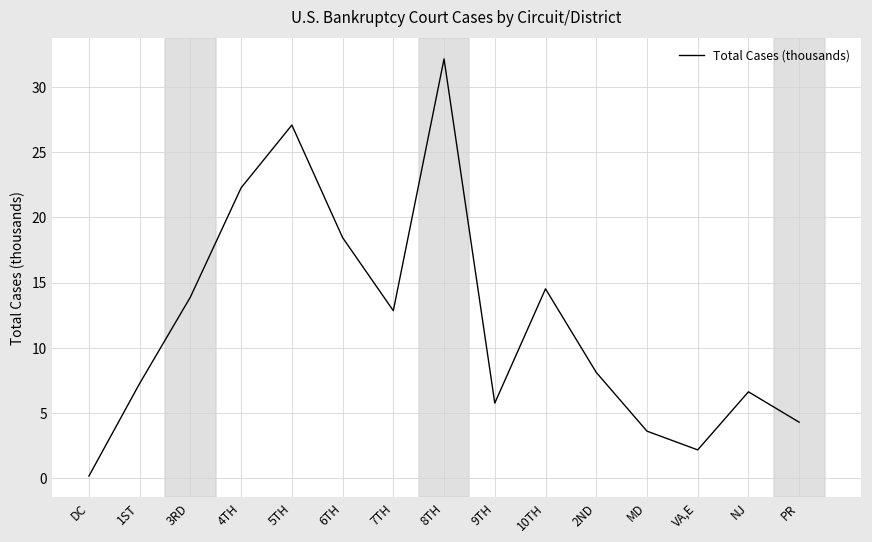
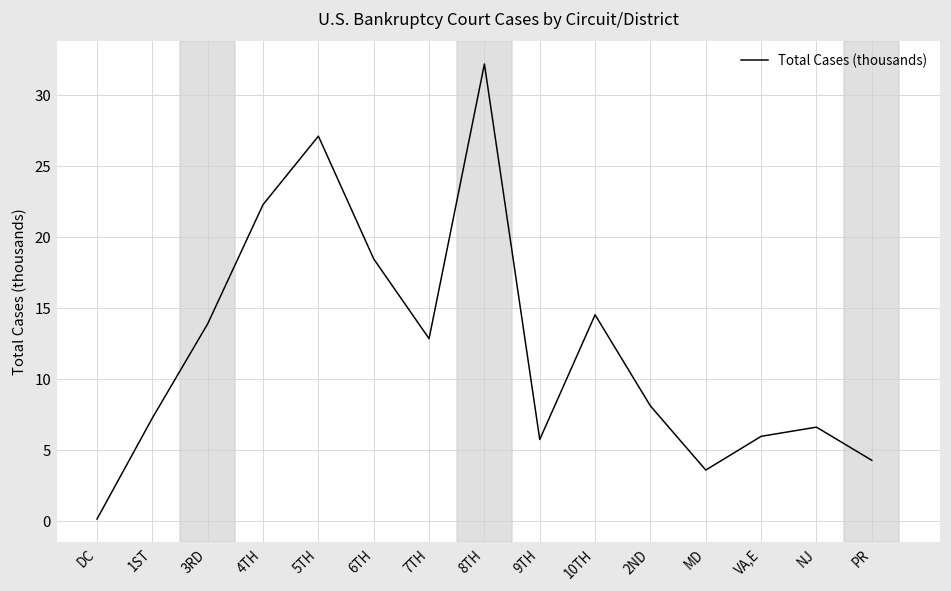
  {
    "DC": 0.2,
    "1ST": 7.3,
    "3RD": 13.9,
    "4TH": 22.3,
    "5TH": 27.1,
    "6TH": 18.5,
    "7TH": 12.8,
    "8TH": 32.2,
    "9TH": 5.8,
    "10TH": 14.5,
    "2ND": 8.1,
    "MD": 3.6,
-   "VA,E": 2.2,
+   "VA,E": 6.0,
    "NJ": 6.6,
    "PR": 4.3
  }
